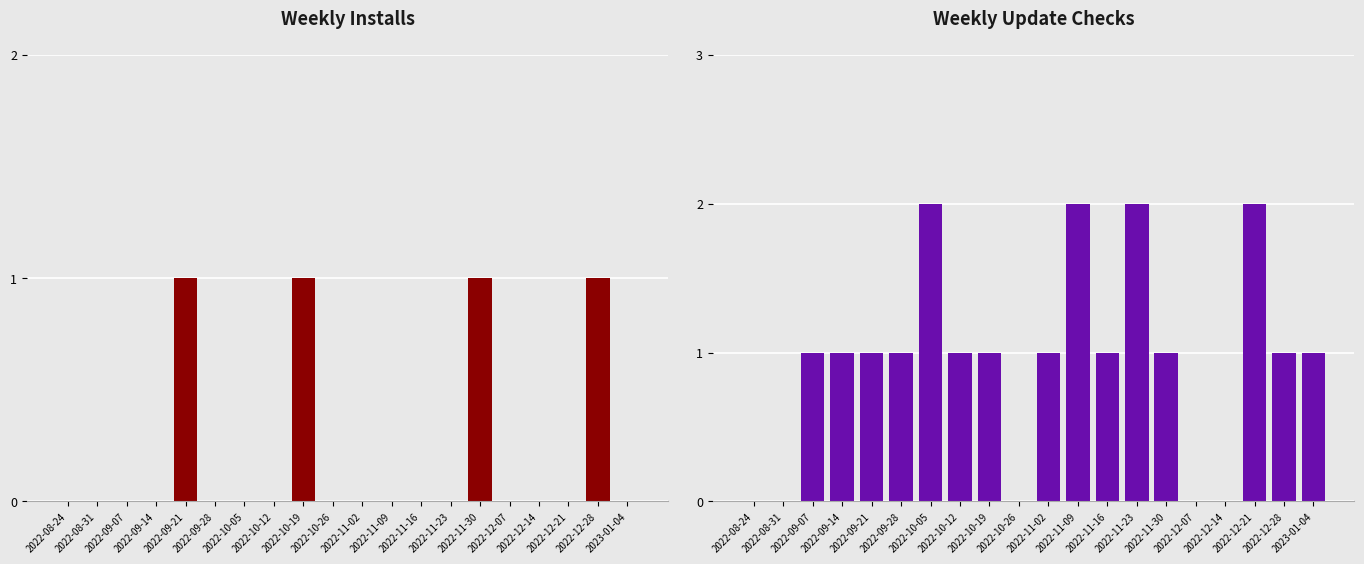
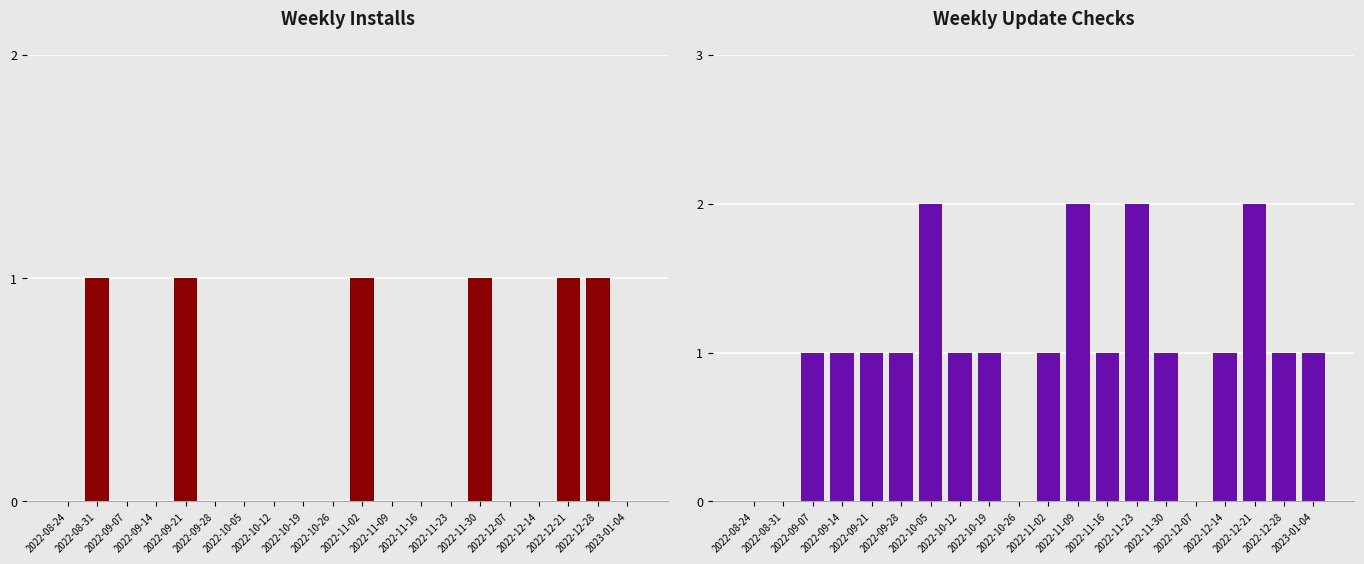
  {
    "Weekly Installs": {
      "2022-08-24": 0,
-     "2022-08-31": 0,
+     "2022-08-31": 1,
      "2022-09-07": 0,
      "2022-09-14": 0,
      "2022-09-21": 1,
      "2022-09-28": 0,
      "2022-10-05": 0,
      "2022-10-12": 0,
-     "2022-10-19": 1,
+     "2022-10-19": 0,
      "2022-10-26": 0,
-     "2022-11-02": 0,
+     "2022-11-02": 1,
      "2022-11-09": 0,
      "2022-11-16": 0,
      "2022-11-23": 0,
      "2022-11-30": 1,
      "2022-12-07": 0,
      "2022-12-14": 0,
-     "2022-12-21": 0,
+     "2022-12-21": 1,
      "2022-12-28": 1,
      "2023-01-04": 0
    },
    "Weekly Update Checks": {
      "2022-08-24": 0,
      "2022-08-31": 0,
      "2022-09-07": 1,
      "2022-09-14": 1,
      "2022-09-21": 1,
      "2022-09-28": 1,
      "2022-10-05": 2,
      "2022-10-12": 1,
      "2022-10-19": 1,
      "2022-10-26": 0,
      "2022-11-02": 1,
      "2022-11-09": 2,
      "2022-11-16": 1,
      "2022-11-23": 2,
      "2022-11-30": 1,
      "2022-12-07": 0,
-     "2022-12-14": 0,
+     "2022-12-14": 1,
      "2022-12-21": 2,
      "2022-12-28": 1,
      "2023-01-04": 1
    }
  }
